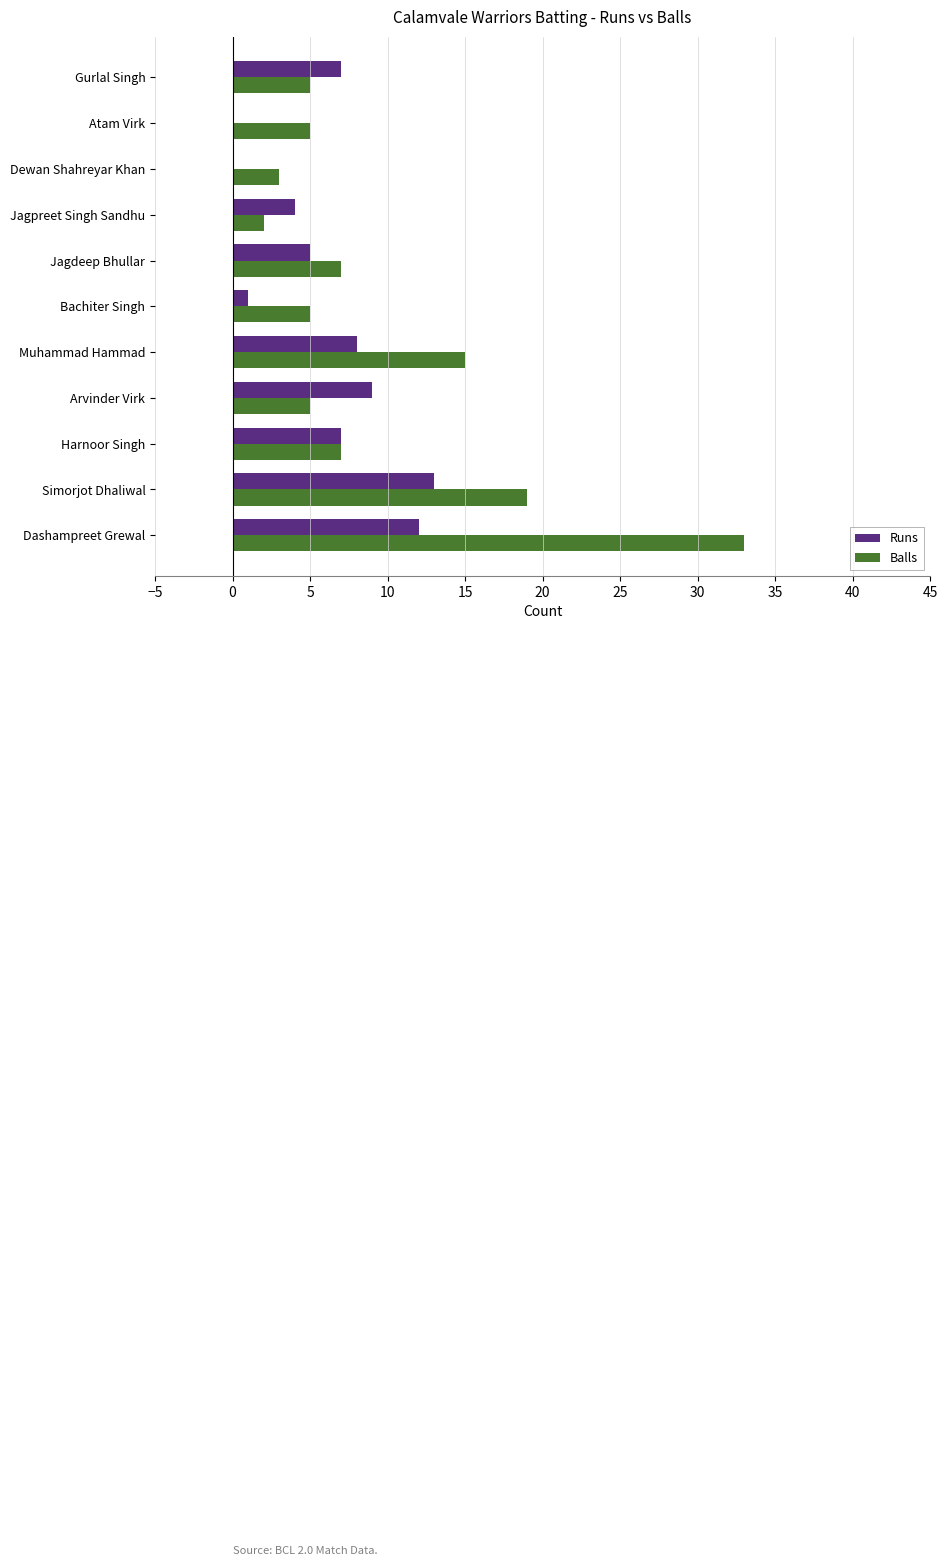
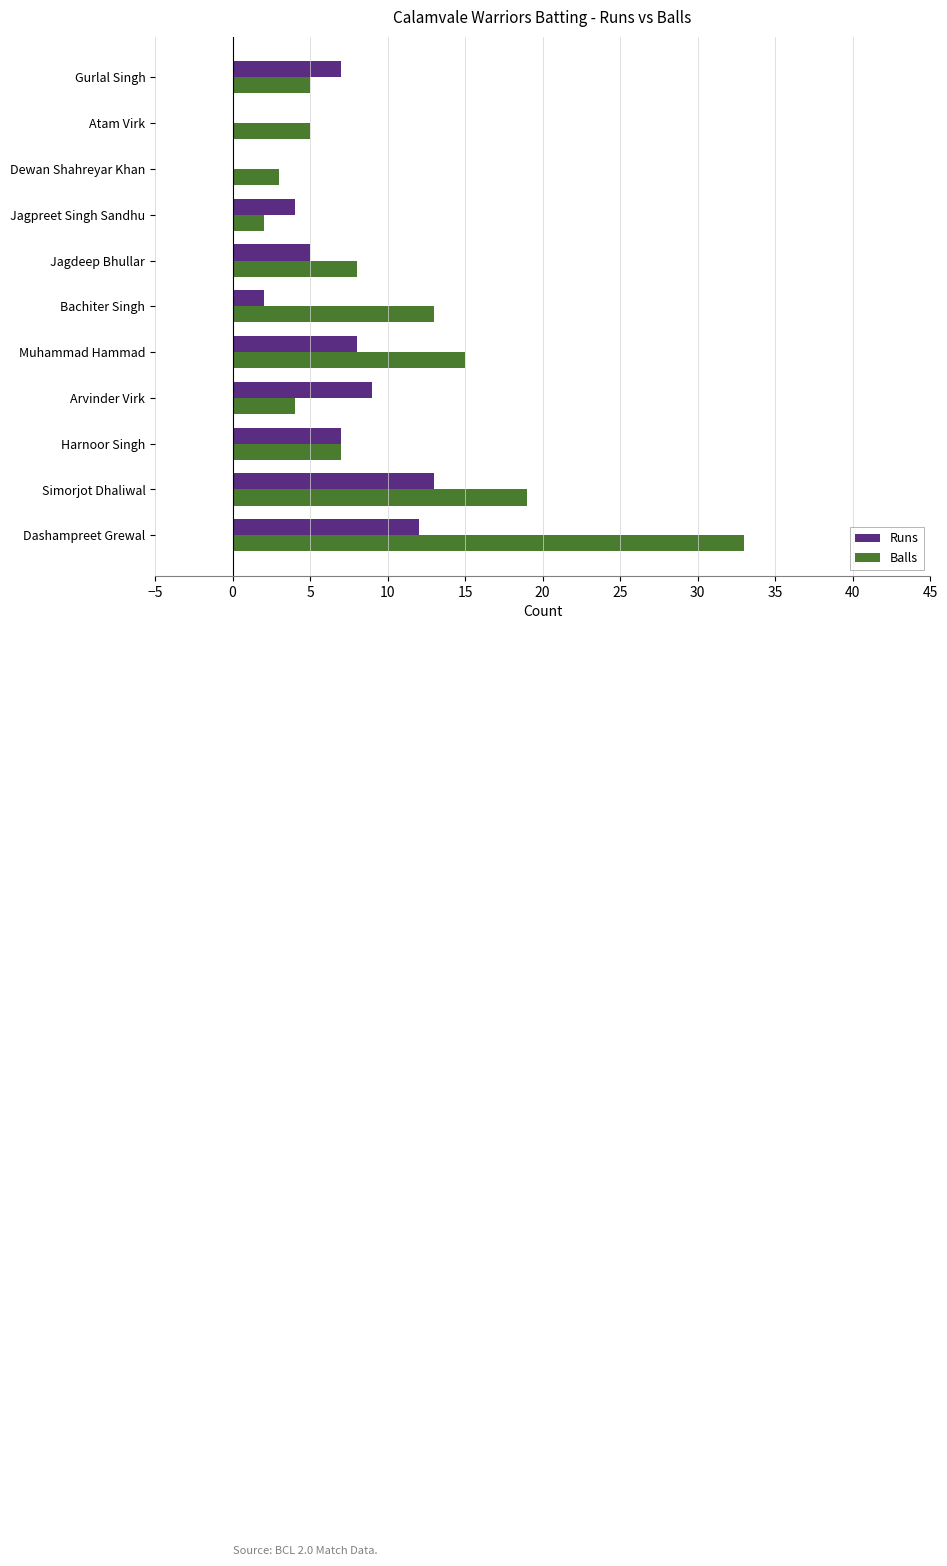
  {
    "Runs": {
      "Gurlal Singh": 7,
      "Atam Virk": 0,
      "Dewan Shahreyar Khan": 0,
      "Jagpreet Singh Sandhu": 4,
      "Jagdeep Bhullar": 5,
-     "Bachiter Singh": 1,
+     "Bachiter Singh": 2,
      "Muhammad Hammad": 8,
      "Arvinder Virk": 9,
      "Harnoor Singh": 7,
      "Simorjot Dhaliwal": 13,
      "Dashampreet Grewal": 12
    },
    "Balls": {
      "Gurlal Singh": 5,
      "Atam Virk": 5,
      "Dewan Shahreyar Khan": 3,
      "Jagpreet Singh Sandhu": 2,
-     "Jagdeep Bhullar": 7,
-     "Bachiter Singh": 5,
+     "Jagdeep Bhullar": 8,
+     "Bachiter Singh": 13,
      "Muhammad Hammad": 15,
-     "Arvinder Virk": 5,
+     "Arvinder Virk": 4,
      "Harnoor Singh": 7,
      "Simorjot Dhaliwal": 19,
      "Dashampreet Grewal": 33
    }
  }
